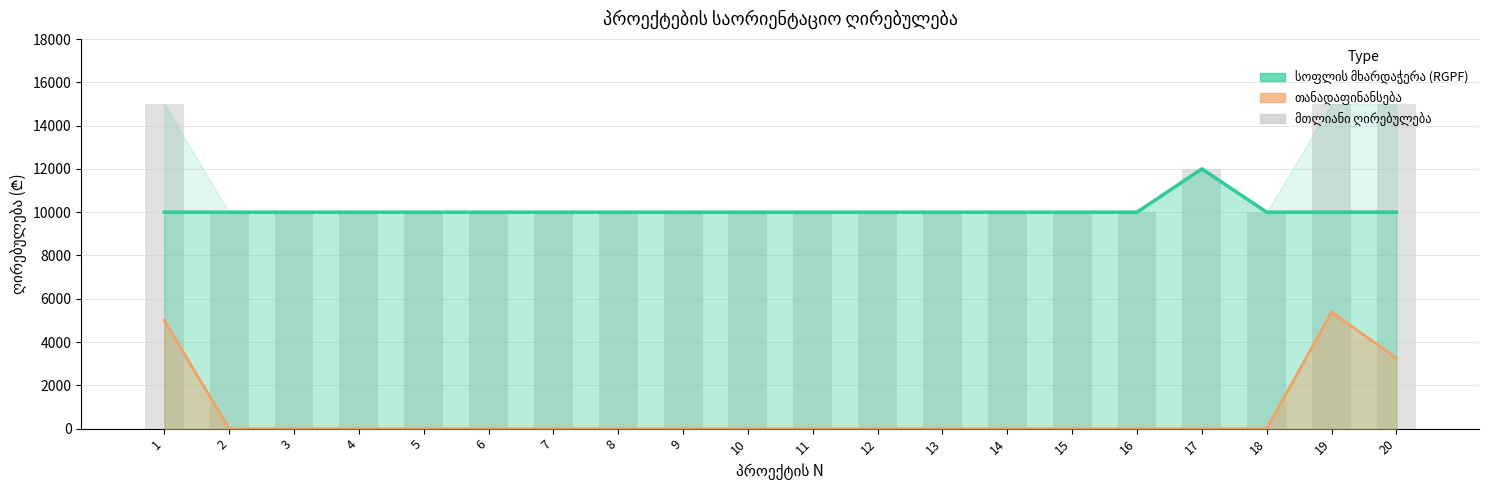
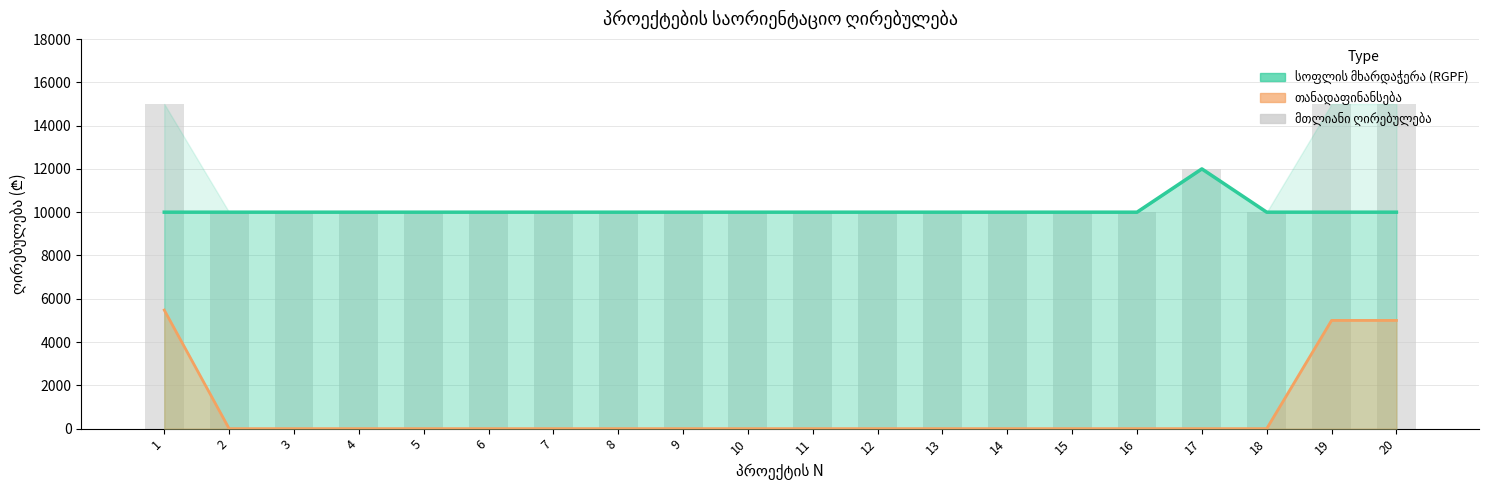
  {
    "თანადაფინანსება": {
-     "1": 5000,
+     "1": 5500,
      "2": 0,
      "3": 0,
      "4": 0,
      "5": 0,
      "6": 0,
      "7": 0,
      "8": 0,
      "9": 0,
      "10": 0,
      "11": 0,
      "12": 0,
      "13": 0,
      "14": 0,
      "15": 0,
      "16": 0,
      "17": 0,
      "18": 0,
-     "19": 5400,
-     "20": 3300
+     "19": 5000,
+     "20": 5000
    }
  }
